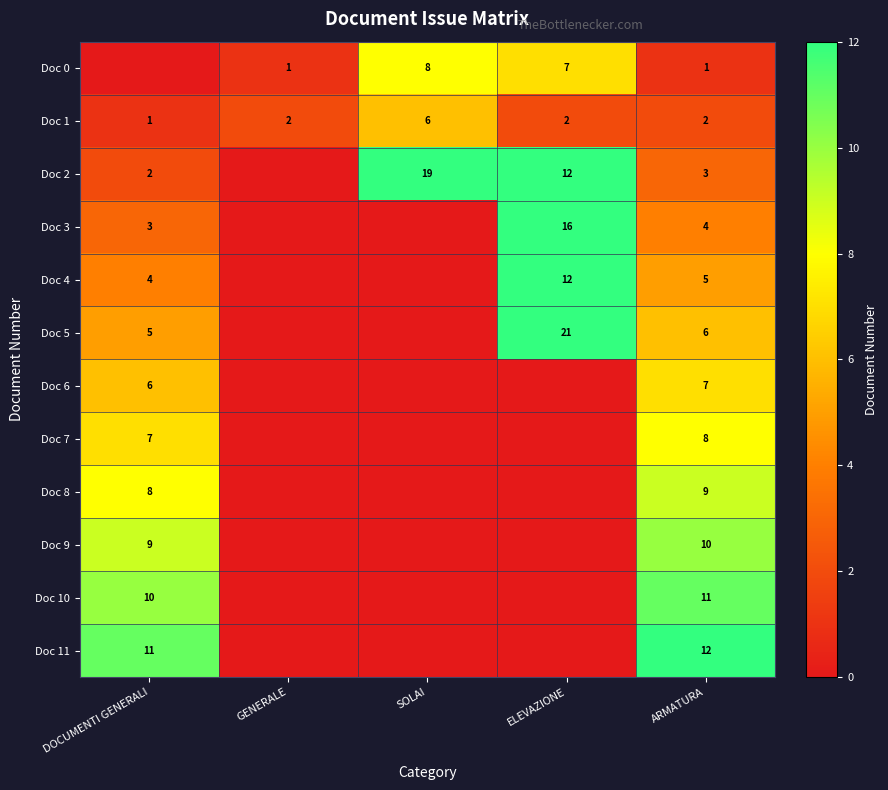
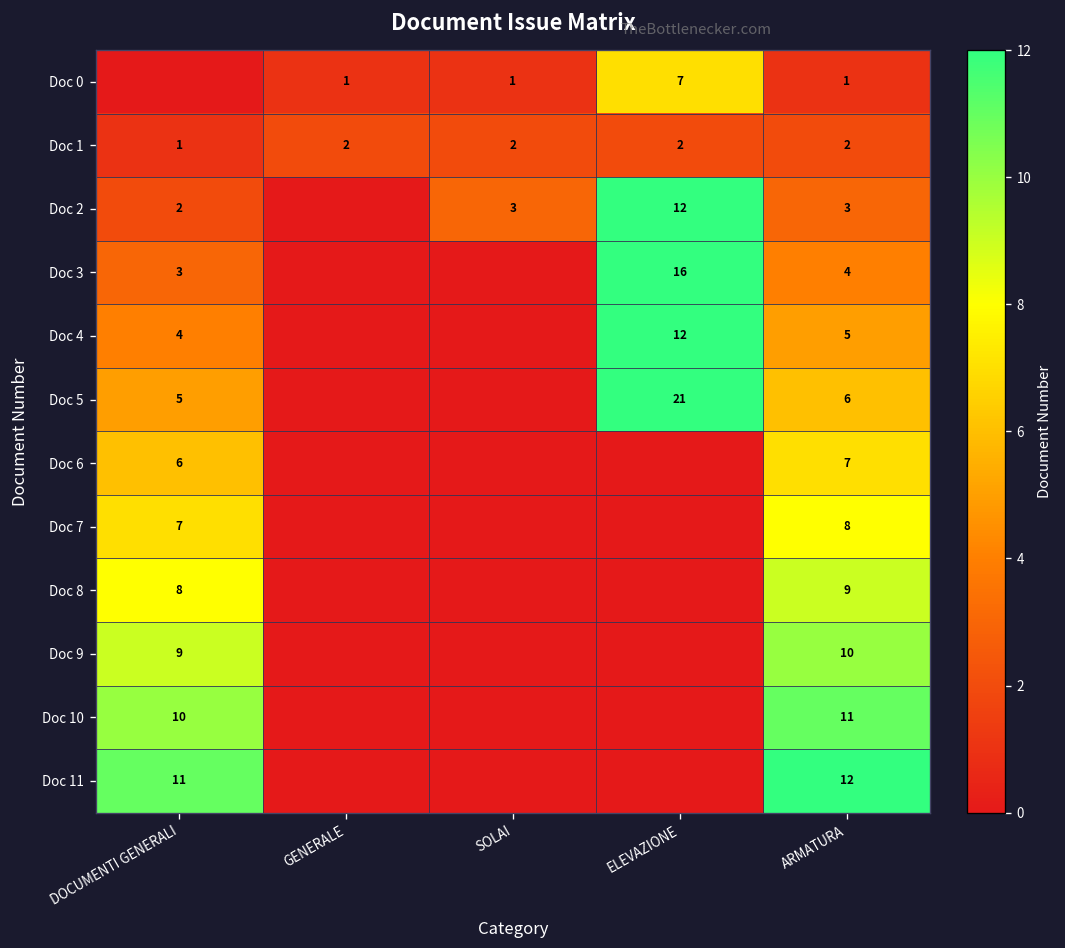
  {
    "Doc 0": {
      "GENERALE": 1,
-     "SOLAI": 8,
+     "SOLAI": 1,
      "ELEVAZIONE": 7,
      "ARMATURA": 1
    },
    "Doc 1": {
      "DOCUMENTI GENERALI": 1,
      "GENERALE": 2,
-     "SOLAI": 6,
+     "SOLAI": 2,
      "ELEVAZIONE": 2,
      "ARMATURA": 2
    },
    "Doc 2": {
      "DOCUMENTI GENERALI": 2,
-     "SOLAI": 19,
+     "SOLAI": 3,
      "ELEVAZIONE": 12,
      "ARMATURA": 3
    },
    "Doc 3": {
      "DOCUMENTI GENERALI": 3,
      "ELEVAZIONE": 16,
      "ARMATURA": 4
    },
    "Doc 4": {
      "DOCUMENTI GENERALI": 4,
      "ELEVAZIONE": 12,
      "ARMATURA": 5
    },
    "Doc 5": {
      "DOCUMENTI GENERALI": 5,
      "ELEVAZIONE": 21,
      "ARMATURA": 6
    },
    "Doc 6": {
      "DOCUMENTI GENERALI": 6,
      "ARMATURA": 7
    },
    "Doc 7": {
      "DOCUMENTI GENERALI": 7,
      "ARMATURA": 8
    },
    "Doc 8": {
      "DOCUMENTI GENERALI": 8,
      "ARMATURA": 9
    },
    "Doc 9": {
      "DOCUMENTI GENERALI": 9,
      "ARMATURA": 10
    },
    "Doc 10": {
      "DOCUMENTI GENERALI": 10,
      "ARMATURA": 11
    },
    "Doc 11": {
      "DOCUMENTI GENERALI": 11,
      "ARMATURA": 12
    }
  }
